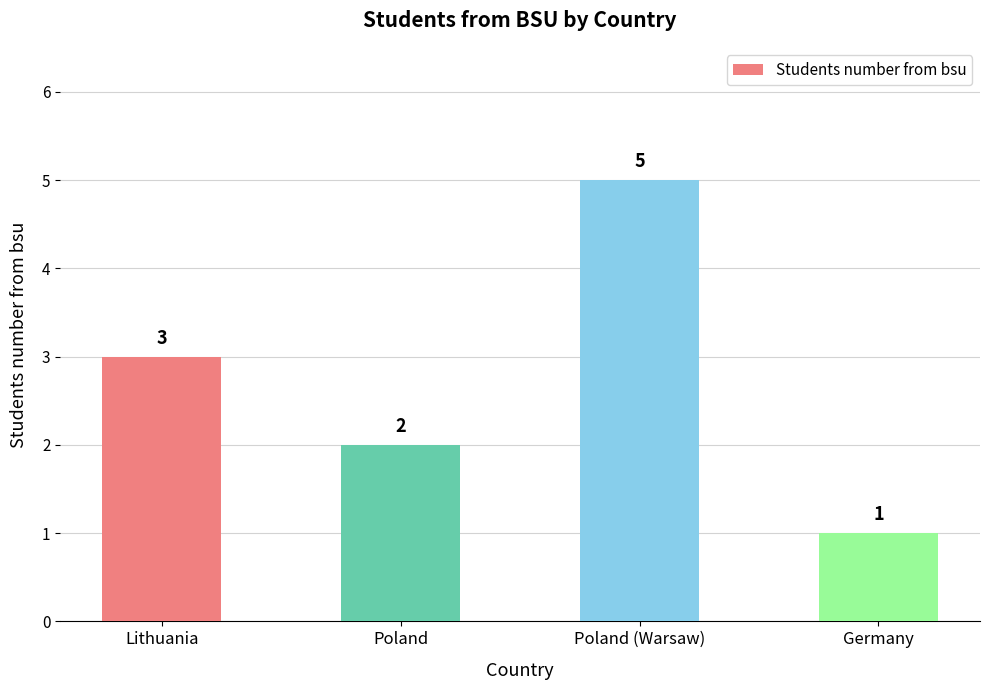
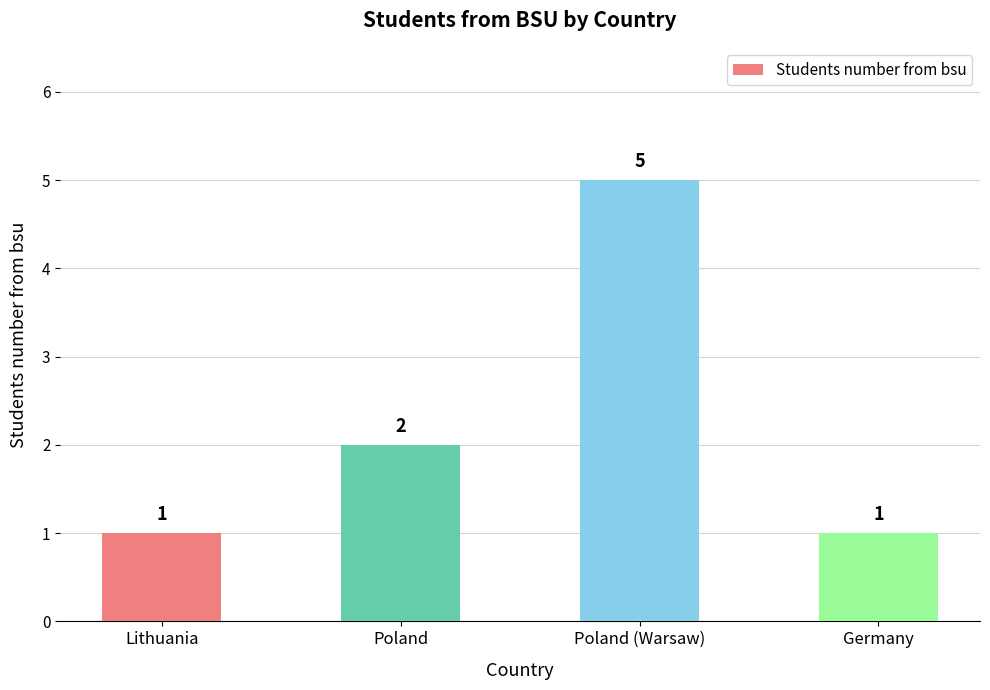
  {
-   "Lithuania": 3,
+   "Lithuania": 1,
    "Poland": 2,
    "Poland (Warsaw)": 5,
    "Germany": 1
  }
